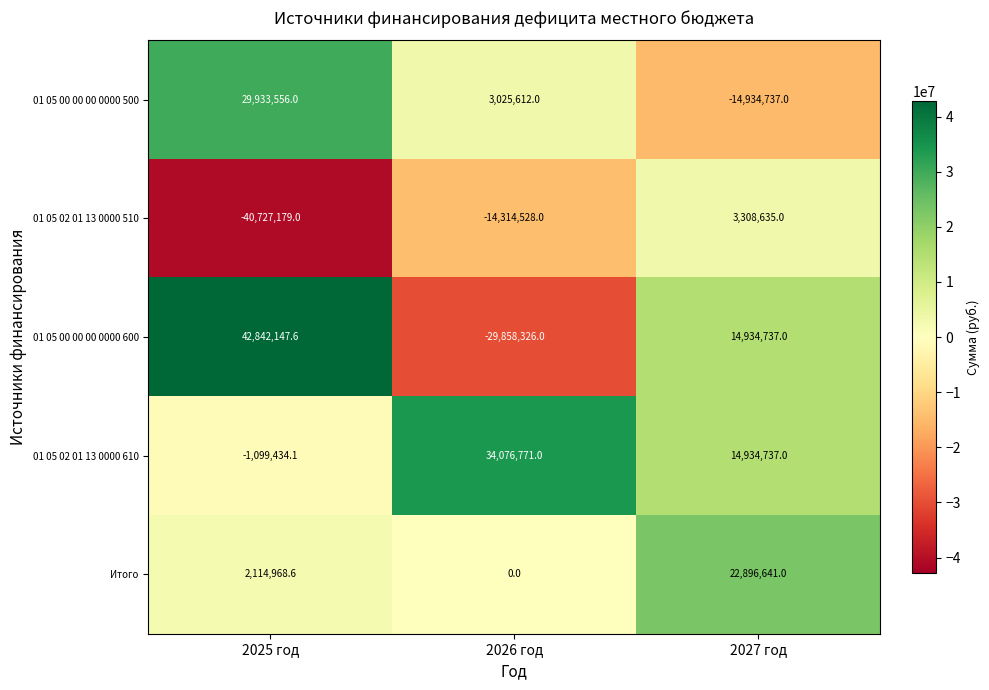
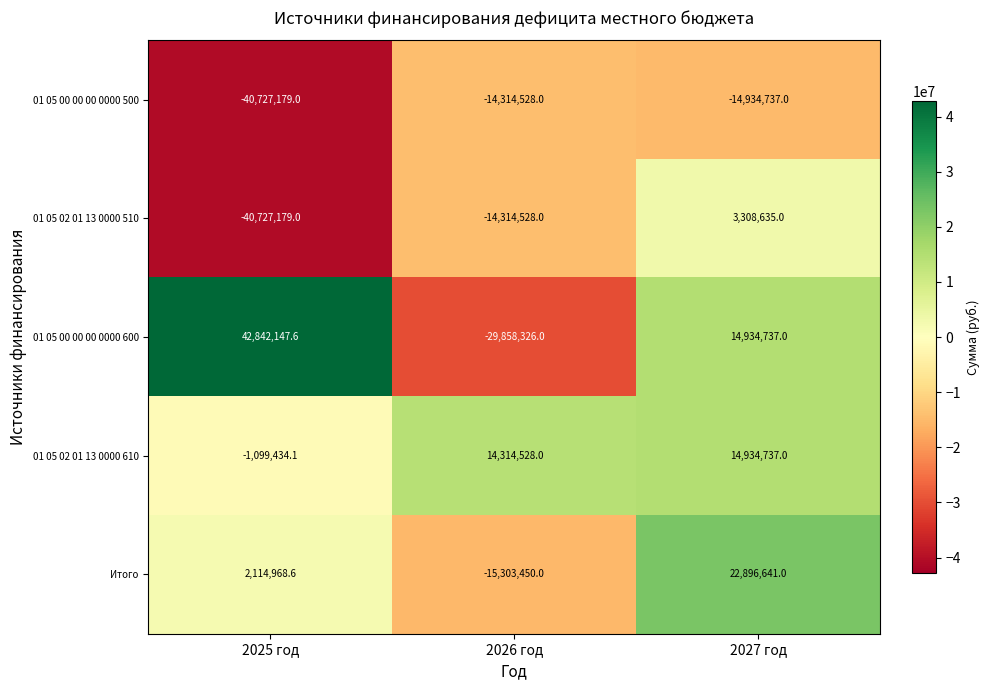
  {
    "01 05 00 00 00 0000 500": {
-     "2025 год": "29,933,556.0",
-     "2026 год": "3,025,612.0",
+     "2025 год": "-40,727,179.0",
+     "2026 год": "-14,314,528.0",
      "2027 год": "-14,934,737.0"
    },
    "01 05 02 01 13 0000 510": {
      "2025 год": "-40,727,179.0",
      "2026 год": "-14,314,528.0",
      "2027 год": "3,308,635.0"
    },
    "01 05 00 00 00 0000 600": {
      "2025 год": "42,842,147.6",
      "2026 год": "-29,858,326.0",
      "2027 год": "14,934,737.0"
    },
    "01 05 02 01 13 0000 610": {
      "2025 год": "-1,099,434.1",
-     "2026 год": "34,076,771.0",
+     "2026 год": "14,314,528.0",
      "2027 год": "14,934,737.0"
    },
    "Итого": {
      "2025 год": "2,114,968.6",
-     "2026 год": "0.0",
+     "2026 год": "-15,303,450.0",
      "2027 год": "22,896,641.0"
    }
  }
